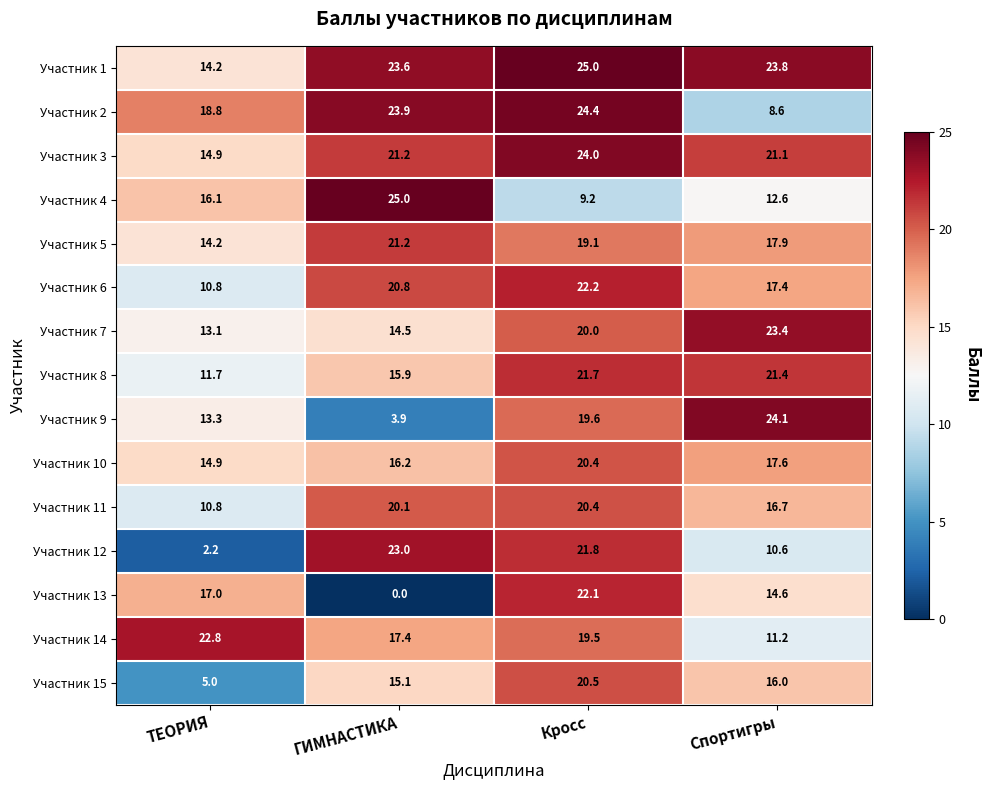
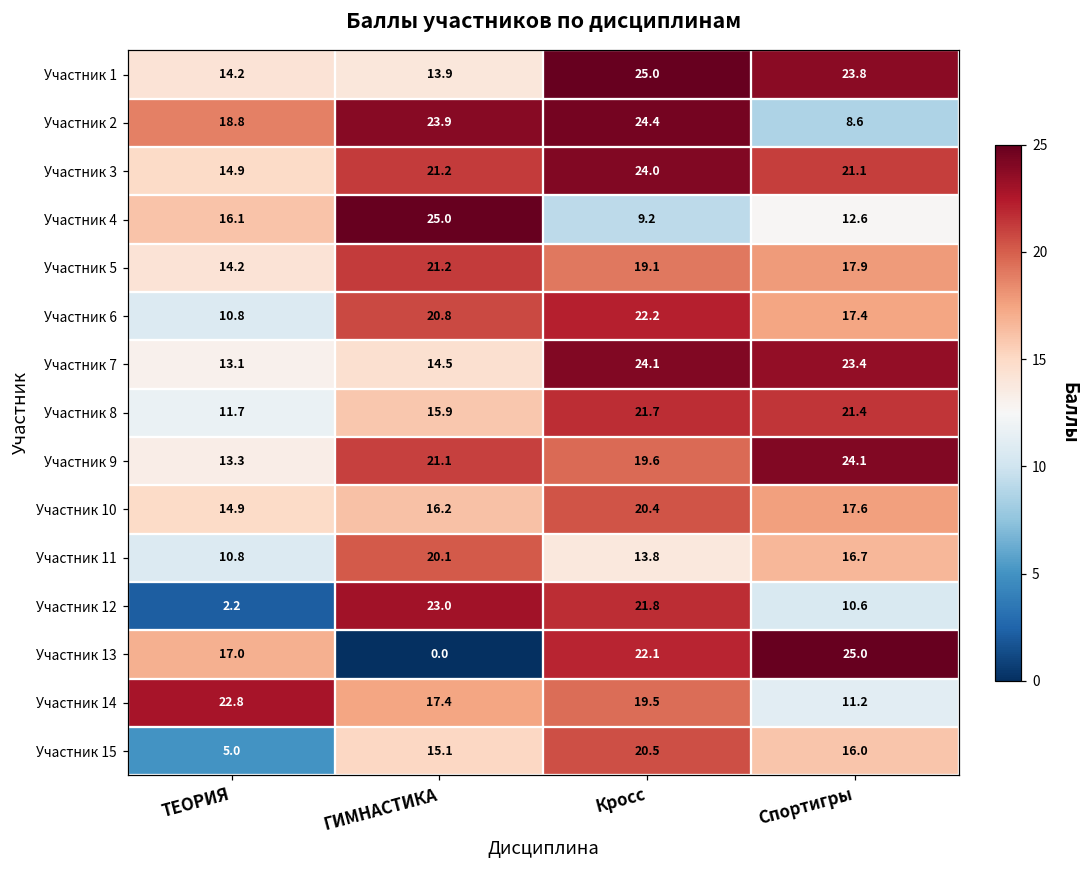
  {
    "Участник 1": {
      "ТЕОРИЯ": 14.2,
-     "ГИМНАСТИКА": 23.6,
+     "ГИМНАСТИКА": 13.9,
      "Кросс": 25.0,
      "Спортигры": 23.8
    },
    "Участник 2": {
      "ТЕОРИЯ": 18.8,
      "ГИМНАСТИКА": 23.9,
      "Кросс": 24.4,
      "Спортигры": 8.6
    },
    "Участник 3": {
      "ТЕОРИЯ": 14.9,
      "ГИМНАСТИКА": 21.2,
      "Кросс": 24.0,
      "Спортигры": 21.1
    },
    "Участник 4": {
      "ТЕОРИЯ": 16.1,
      "ГИМНАСТИКА": 25.0,
      "Кросс": 9.2,
      "Спортигры": 12.6
    },
    "Участник 5": {
      "ТЕОРИЯ": 14.2,
      "ГИМНАСТИКА": 21.2,
      "Кросс": 19.1,
      "Спортигры": 17.9
    },
    "Участник 6": {
      "ТЕОРИЯ": 10.8,
      "ГИМНАСТИКА": 20.8,
      "Кросс": 22.2,
      "Спортигры": 17.4
    },
    "Участник 7": {
      "ТЕОРИЯ": 13.1,
      "ГИМНАСТИКА": 14.5,
-     "Кросс": 20.0,
+     "Кросс": 24.1,
      "Спортигры": 23.4
    },
    "Участник 8": {
      "ТЕОРИЯ": 11.7,
      "ГИМНАСТИКА": 15.9,
      "Кросс": 21.7,
      "Спортигры": 21.4
    },
    "Участник 9": {
      "ТЕОРИЯ": 13.3,
-     "ГИМНАСТИКА": 3.9,
+     "ГИМНАСТИКА": 21.1,
      "Кросс": 19.6,
      "Спортигры": 24.1
    },
    "Участник 10": {
      "ТЕОРИЯ": 14.9,
      "ГИМНАСТИКА": 16.2,
      "Кросс": 20.4,
      "Спортигры": 17.6
    },
    "Участник 11": {
      "ТЕОРИЯ": 10.8,
      "ГИМНАСТИКА": 20.1,
-     "Кросс": 20.4,
+     "Кросс": 13.8,
      "Спортигры": 16.7
    },
    "Участник 12": {
      "ТЕОРИЯ": 2.2,
      "ГИМНАСТИКА": 23.0,
      "Кросс": 21.8,
      "Спортигры": 10.6
    },
    "Участник 13": {
      "ТЕОРИЯ": 17.0,
      "ГИМНАСТИКА": 0.0,
      "Кросс": 22.1,
-     "Спортигры": 14.6
+     "Спортигры": 25.0
    },
    "Участник 14": {
      "ТЕОРИЯ": 22.8,
      "ГИМНАСТИКА": 17.4,
      "Кросс": 19.5,
      "Спортигры": 11.2
    },
    "Участник 15": {
      "ТЕОРИЯ": 5.0,
      "ГИМНАСТИКА": 15.1,
      "Кросс": 20.5,
      "Спортигры": 16.0
    }
  }
